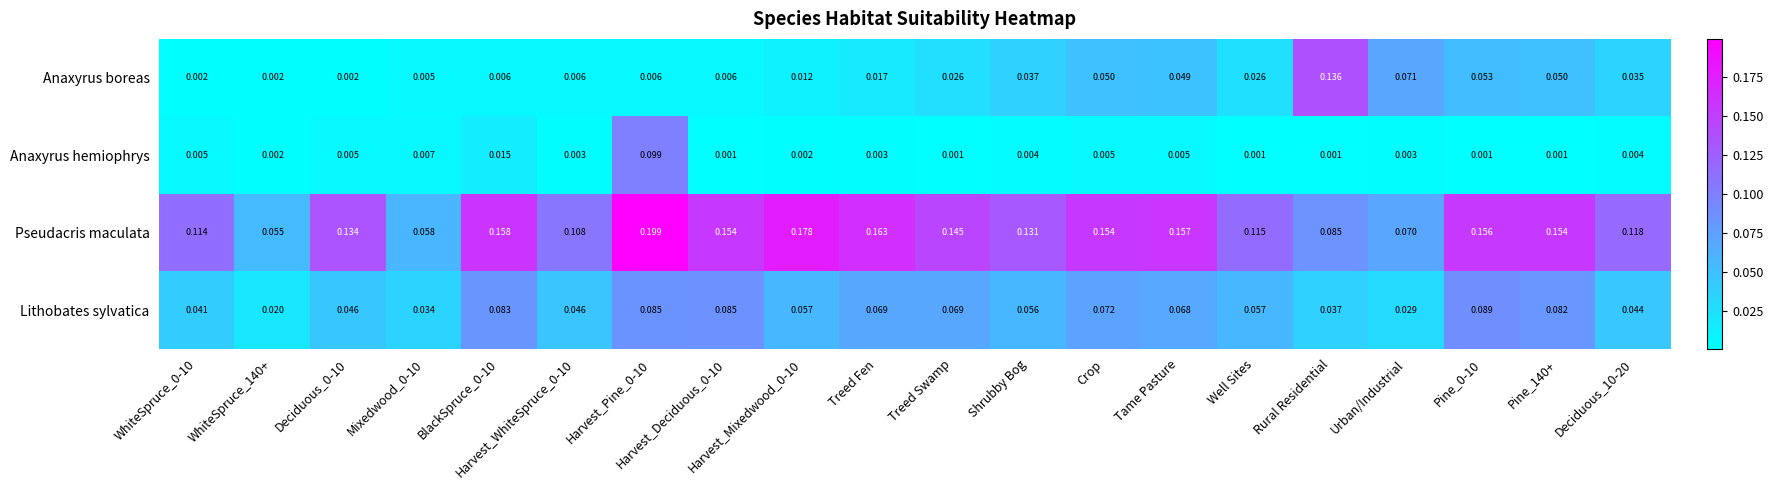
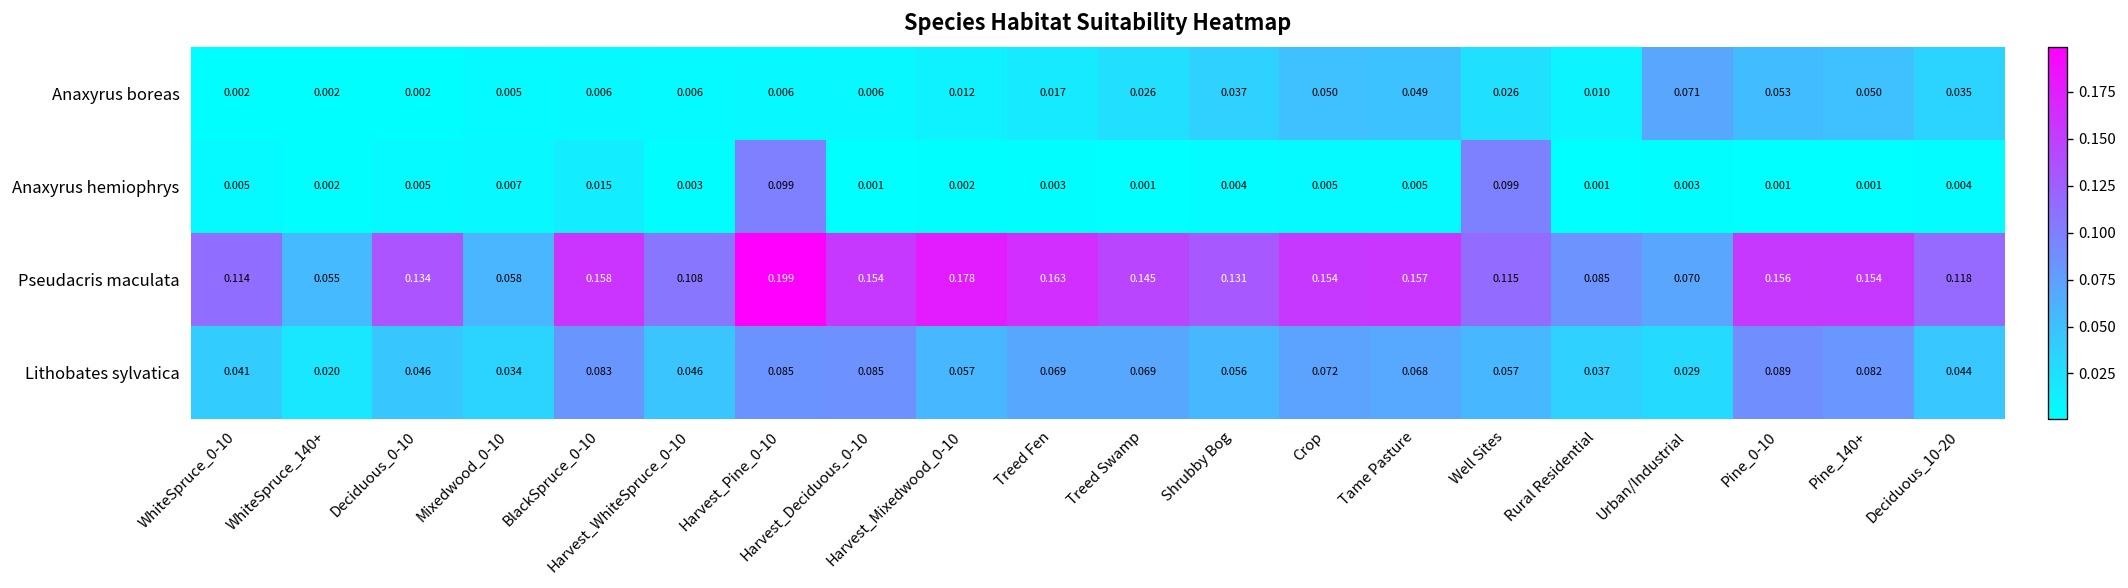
  {
    "Anaxyrus boreas": {
      "WhiteSpruce_0-10": 0.002,
      "WhiteSpruce_140+": 0.002,
      "Deciduous_0-10": 0.002,
      "Mixedwood_0-10": 0.005,
      "BlackSpruce_0-10": 0.006,
      "Harvest_WhiteSpruce_0-10": 0.006,
      "Harvest_Pine_0-10": 0.006,
      "Harvest_Deciduous_0-10": 0.006,
      "Harvest_Mixedwood_0-10": 0.012,
      "Treed Fen": 0.017,
      "Treed Swamp": 0.026,
      "Shrubby Bog": 0.037,
      "Crop": 0.050,
      "Tame Pasture": 0.049,
      "Well Sites": 0.026,
-     "Rural Residential": 0.136,
+     "Rural Residential": 0.010,
      "Urban/Industrial": 0.071,
      "Pine_0-10": 0.053,
      "Pine_140+": 0.050,
      "Deciduous_10-20": 0.035
    },
    "Anaxyrus hemiophrys": {
      "WhiteSpruce_0-10": 0.005,
      "WhiteSpruce_140+": 0.002,
      "Deciduous_0-10": 0.005,
      "Mixedwood_0-10": 0.007,
      "BlackSpruce_0-10": 0.015,
      "Harvest_WhiteSpruce_0-10": 0.003,
      "Harvest_Pine_0-10": 0.099,
      "Harvest_Deciduous_0-10": 0.001,
      "Harvest_Mixedwood_0-10": 0.002,
      "Treed Fen": 0.003,
      "Treed Swamp": 0.001,
      "Shrubby Bog": 0.004,
      "Crop": 0.005,
      "Tame Pasture": 0.005,
-     "Well Sites": 0.001,
+     "Well Sites": 0.099,
      "Rural Residential": 0.001,
      "Urban/Industrial": 0.003,
      "Pine_0-10": 0.001,
      "Pine_140+": 0.001,
      "Deciduous_10-20": 0.004
    },
    "Pseudacris maculata": {
      "WhiteSpruce_0-10": 0.114,
      "WhiteSpruce_140+": 0.055,
      "Deciduous_0-10": 0.134,
      "Mixedwood_0-10": 0.058,
      "BlackSpruce_0-10": 0.158,
      "Harvest_WhiteSpruce_0-10": 0.108,
      "Harvest_Pine_0-10": 0.199,
      "Harvest_Deciduous_0-10": 0.154,
      "Harvest_Mixedwood_0-10": 0.178,
      "Treed Fen": 0.163,
      "Treed Swamp": 0.145,
      "Shrubby Bog": 0.131,
      "Crop": 0.154,
      "Tame Pasture": 0.157,
      "Well Sites": 0.115,
      "Rural Residential": 0.085,
      "Urban/Industrial": 0.070,
      "Pine_0-10": 0.156,
      "Pine_140+": 0.154,
      "Deciduous_10-20": 0.118
    },
    "Lithobates sylvatica": {
      "WhiteSpruce_0-10": 0.041,
      "WhiteSpruce_140+": 0.020,
      "Deciduous_0-10": 0.046,
      "Mixedwood_0-10": 0.034,
      "BlackSpruce_0-10": 0.083,
      "Harvest_WhiteSpruce_0-10": 0.046,
      "Harvest_Pine_0-10": 0.085,
      "Harvest_Deciduous_0-10": 0.085,
      "Harvest_Mixedwood_0-10": 0.057,
      "Treed Fen": 0.069,
      "Treed Swamp": 0.069,
      "Shrubby Bog": 0.056,
      "Crop": 0.072,
      "Tame Pasture": 0.068,
      "Well Sites": 0.057,
      "Rural Residential": 0.037,
      "Urban/Industrial": 0.029,
      "Pine_0-10": 0.089,
      "Pine_140+": 0.082,
      "Deciduous_10-20": 0.044
    }
  }
